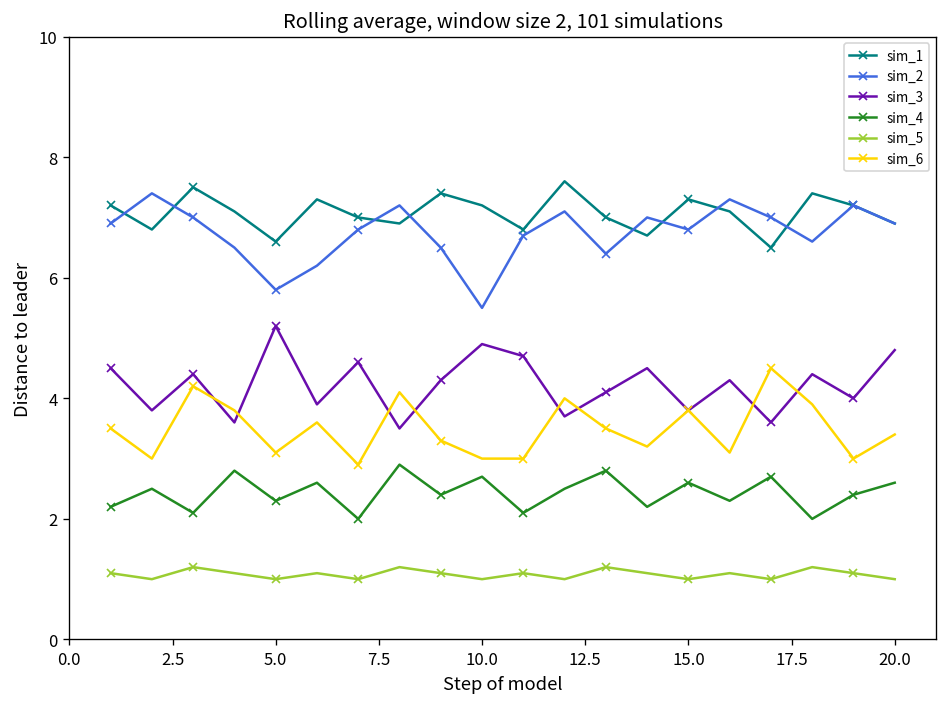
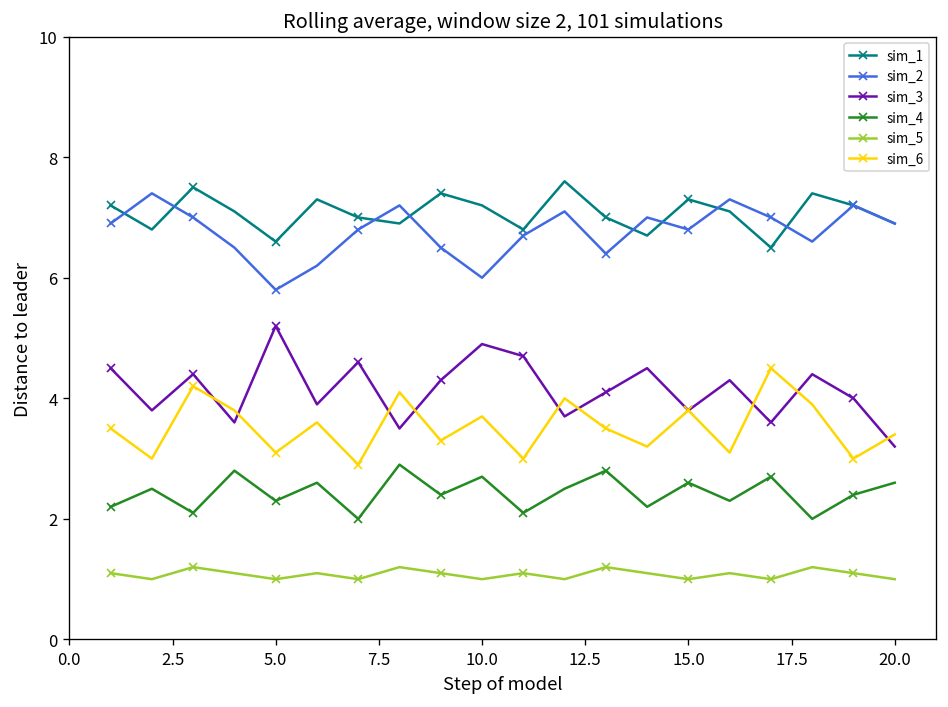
  {
    "sim_1": {
      "5.0": 6.6,
      "10.0": 7.2,
      "15.0": 7.3
    },
    "sim_2": {
      "5.0": 5.8,
-     "10.0": 5.5,
+     "10.0": 6.0,
      "15.0": 6.8
    },
    "sim_3": {
      "5.0": 5.2,
      "10.0": 4.9,
-     "20.0": 4.8
+     "20.0": 3.2
    },
    "sim_4": {
      "5.0": 2.3,
      "10.0": 2.7,
      "15.0": 2.6,
      "20.0": 2.6
    },
    "sim_5": {
      "5.0": 1.0,
      "10.0": 1.0,
      "15.0": 1.0,
      "20.0": 1.0
    },
    "sim_6": {
      "5.0": 3.1,
-     "10.0": 3.0,
+     "10.0": 3.7,
      "20.0": 3.4
    }
  }
